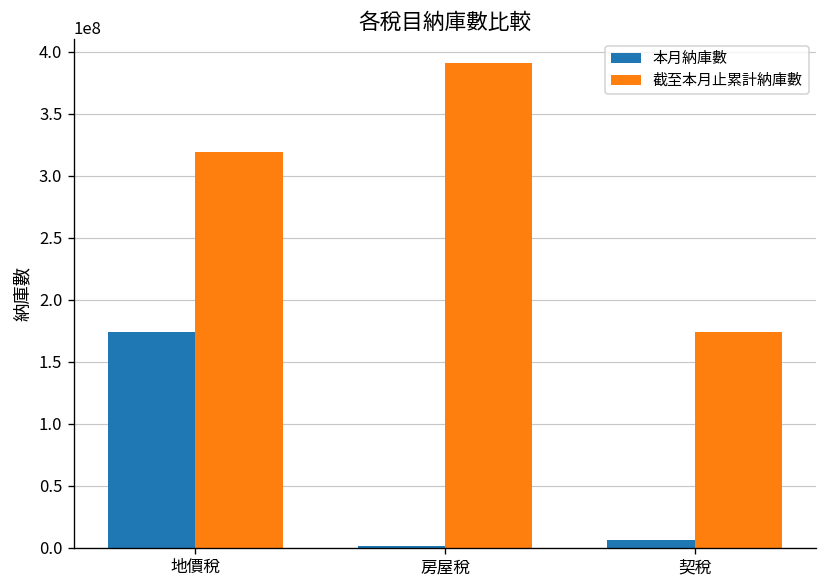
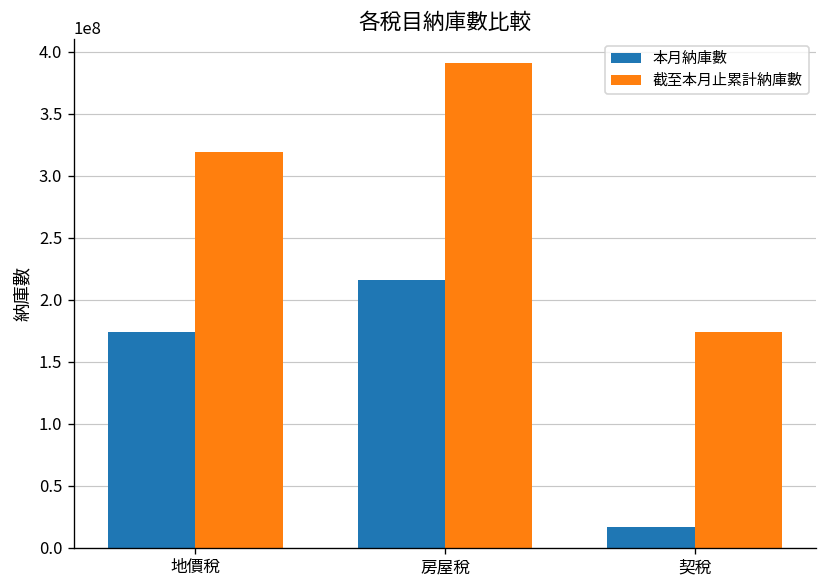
  {
    "本月納庫數": {
      "地價稅": 174000000,
-     "房屋稅": 1000000,
-     "契稅": 6000000
+     "房屋稅": 216000000,
+     "契稅": 16000000
    },
    "截至本月止累計納庫數": {
      "地價稅": 319000000,
      "房屋稅": 391000000,
      "契稅": 174000000
    }
  }
